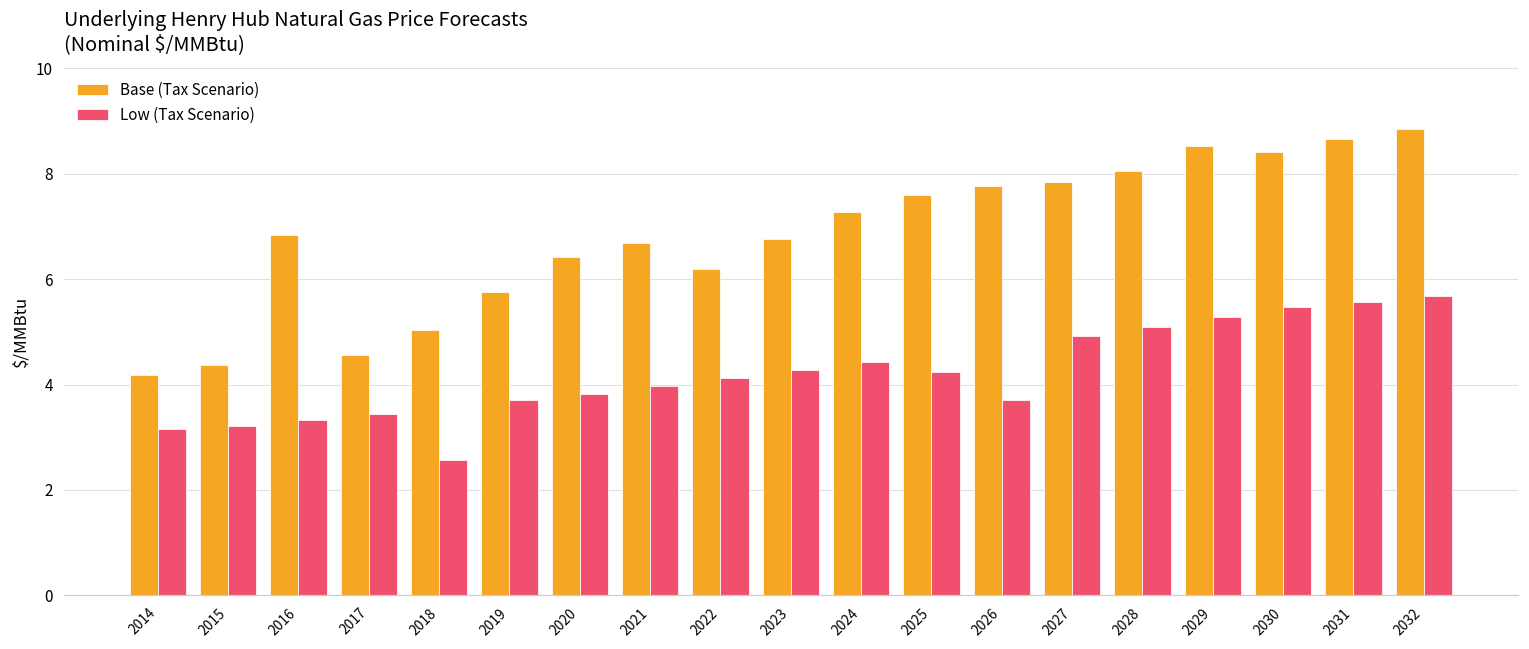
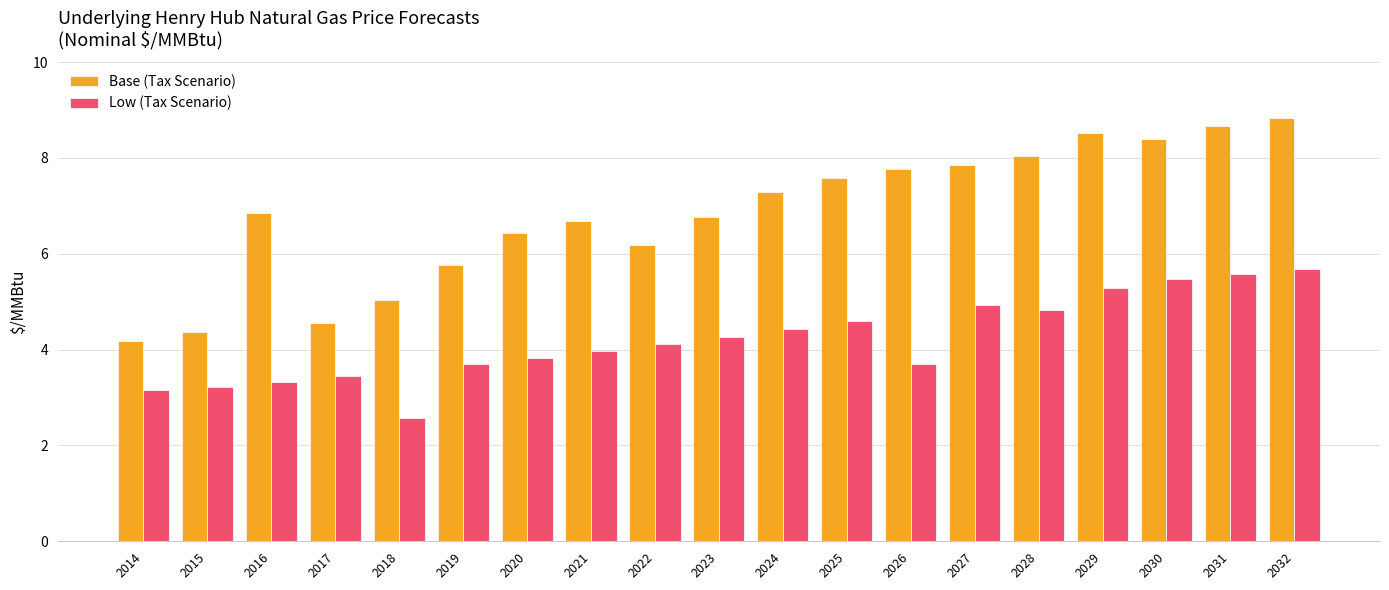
  {
    "Base (Tax Scenario)": {
      "2014": 4.2,
      "2015": 4.4,
      "2016": 6.8,
      "2017": 4.6,
      "2018": 5.0,
      "2019": 5.8,
      "2020": 6.4,
      "2021": 6.7,
      "2022": 6.2,
      "2023": 6.8,
      "2024": 7.3,
      "2025": 7.6,
      "2026": 7.8,
      "2027": 7.8,
      "2028": 8.0,
      "2029": 8.5,
      "2030": 8.4,
      "2031": 8.7,
      "2032": 8.8
    },
    "Low (Tax Scenario)": {
      "2014": 3.2,
      "2015": 3.2,
      "2016": 3.3,
      "2017": 3.4,
      "2018": 2.6,
      "2019": 3.7,
      "2020": 3.8,
      "2021": 4.0,
      "2022": 4.1,
      "2023": 4.3,
      "2024": 4.4,
-     "2025": 4.2,
+     "2025": 4.6,
      "2026": 3.7,
      "2027": 4.9,
-     "2028": 5.1,
+     "2028": 4.8,
      "2029": 5.3,
      "2030": 5.5,
      "2031": 5.6,
      "2032": 5.7
    }
  }
